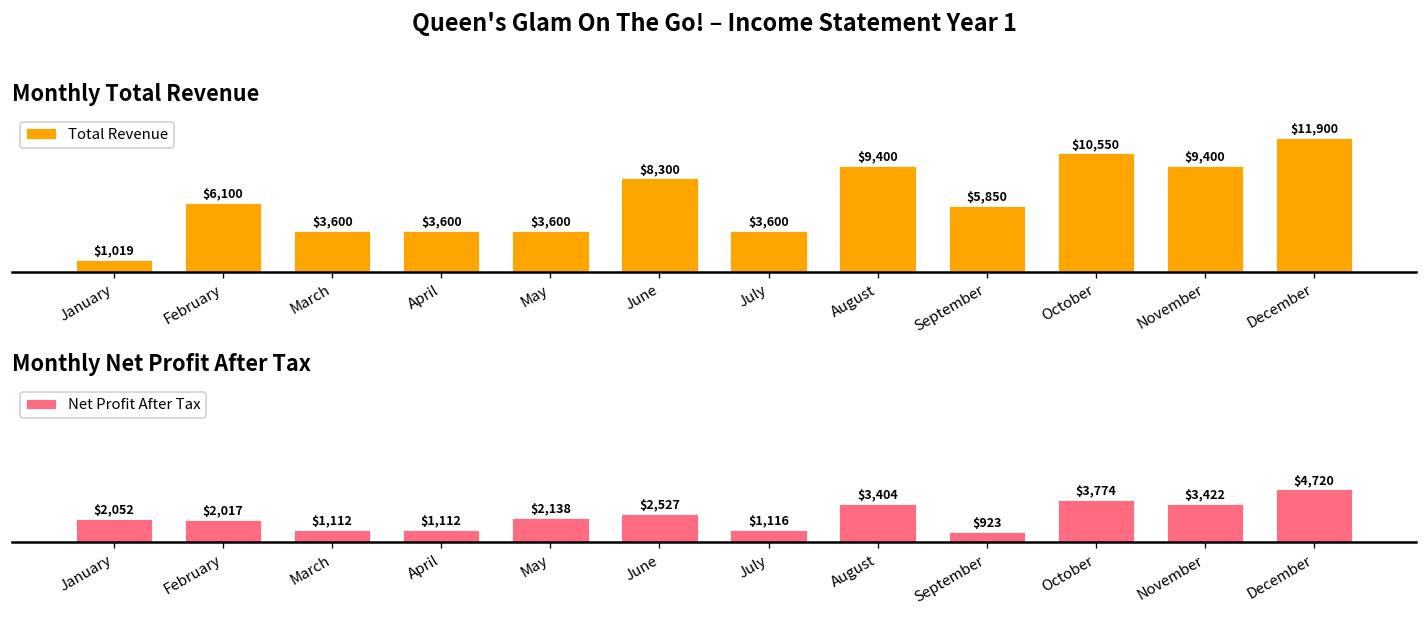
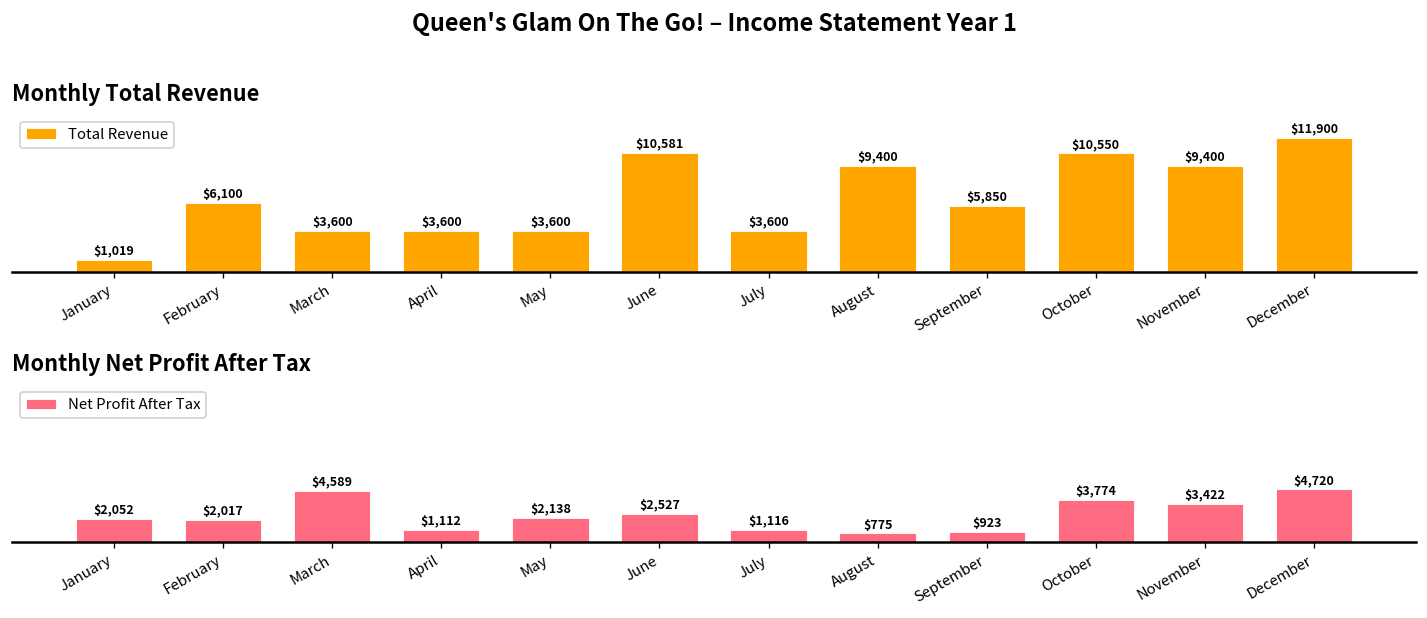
  {
    "Monthly Total Revenue": {
      "January": "$1,019",
      "February": "$6,100",
      "March": "$3,600",
      "April": "$3,600",
      "May": "$3,600",
-     "June": "$8,300",
+     "June": "$10,581",
      "July": "$3,600",
      "August": "$9,400",
      "September": "$5,850",
      "October": "$10,550",
      "November": "$9,400",
      "December": "$11,900"
    },
    "Monthly Net Profit After Tax": {
      "January": "$2,052",
      "February": "$2,017",
-     "March": "$1,112",
+     "March": "$4,589",
      "April": "$1,112",
      "May": "$2,138",
      "June": "$2,527",
      "July": "$1,116",
-     "August": "$3,404",
+     "August": "$775",
      "September": "$923",
      "October": "$3,774",
      "November": "$3,422",
      "December": "$4,720"
    }
  }
